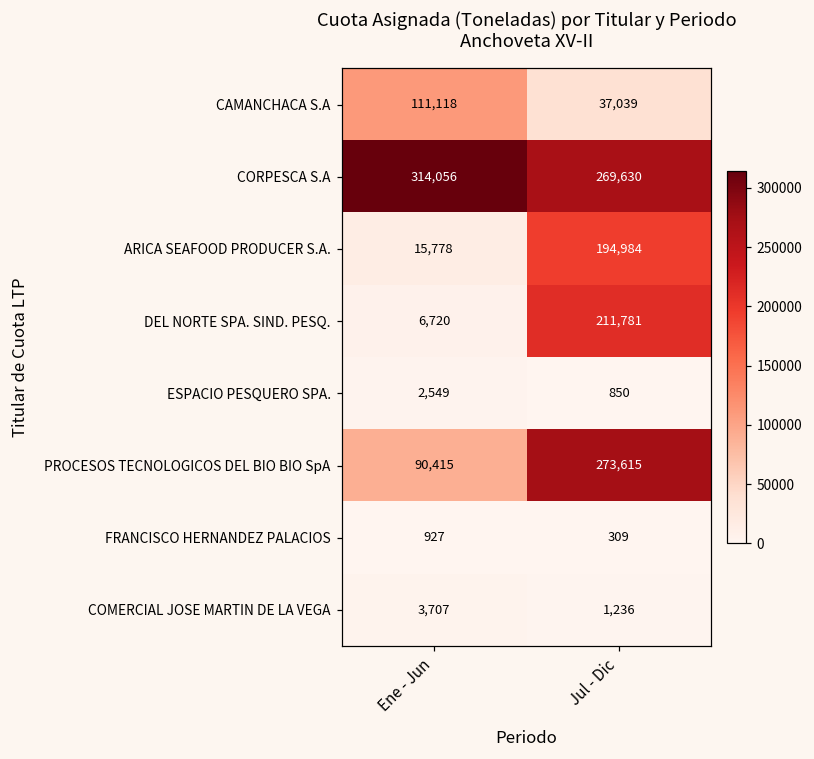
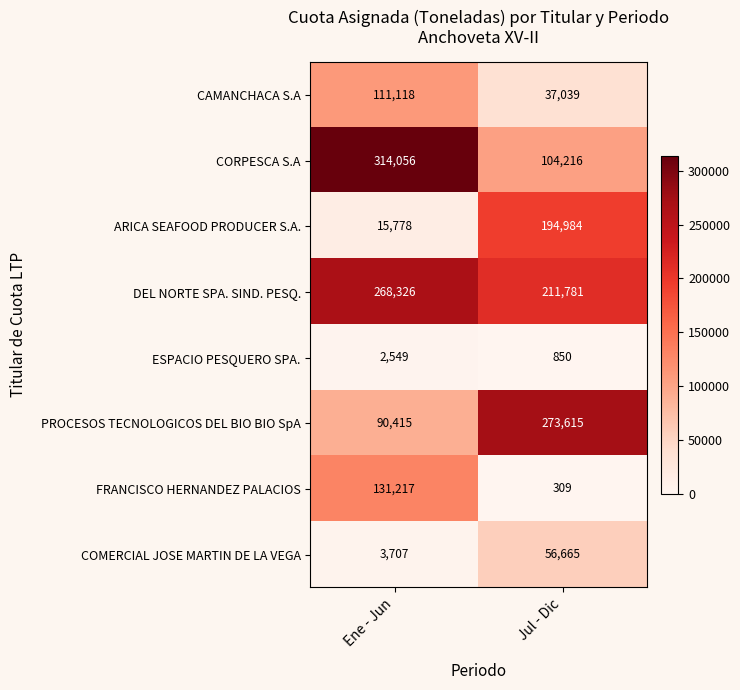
  {
    "CAMANCHACA S.A": {
      "Ene - Jun": "111,118",
      "Jul - Dic": "37,039"
    },
    "CORPESCA S.A": {
      "Ene - Jun": "314,056",
-     "Jul - Dic": "269,630"
+     "Jul - Dic": "104,216"
    },
    "ARICA SEAFOOD PRODUCER S.A.": {
      "Ene - Jun": "15,778",
      "Jul - Dic": "194,984"
    },
    "DEL NORTE SPA. SIND. PESQ.": {
-     "Ene - Jun": "6,720",
+     "Ene - Jun": "268,326",
      "Jul - Dic": "211,781"
    },
    "ESPACIO PESQUERO SPA.": {
      "Ene - Jun": "2,549",
      "Jul - Dic": "850"
    },
    "PROCESOS TECNOLOGICOS DEL BIO BIO SpA": {
      "Ene - Jun": "90,415",
      "Jul - Dic": "273,615"
    },
    "FRANCISCO HERNANDEZ PALACIOS": {
-     "Ene - Jun": "927",
+     "Ene - Jun": "131,217",
      "Jul - Dic": "309"
    },
    "COMERCIAL JOSE MARTIN DE LA VEGA": {
      "Ene - Jun": "3,707",
-     "Jul - Dic": "1,236"
+     "Jul - Dic": "56,665"
    }
  }
